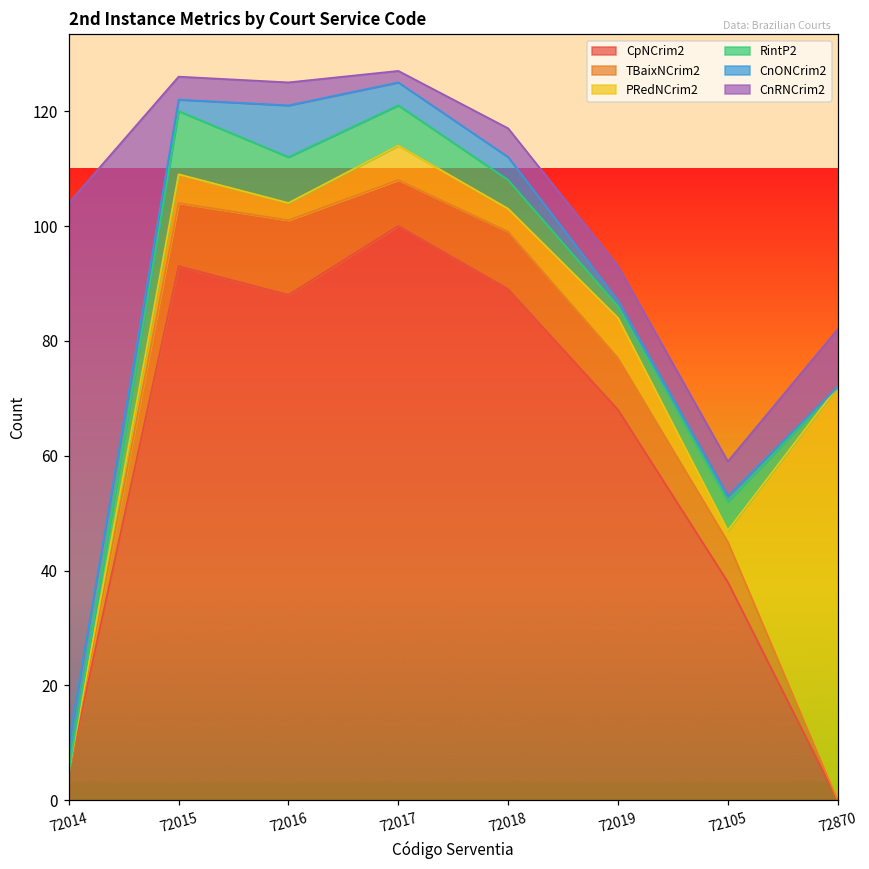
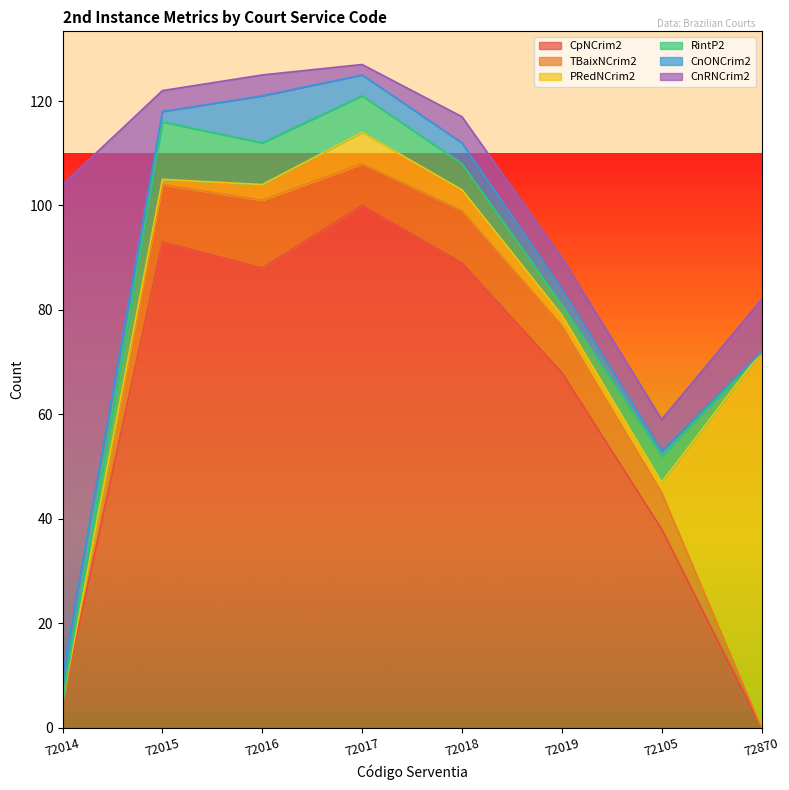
  {
    "PRedNCrim2": {
-     "72015": 5,
+     "72015": 1,
      "72016": 3,
      "72017": 6,
      "72018": 4,
-     "72019": 7,
+     "72019": 2,
      "72105": 2
    },
    "RintP2": {
      "72015": 11,
      "72016": 8,
      "72017": 7,
      "72018": 5,
      "72019": 2,
      "72105": 5
    },
    "CnONCrim2": {
      "72014": 5,
      "72015": 2,
      "72016": 9,
      "72017": 4,
      "72018": 4,
-     "72019": 1,
+     "72019": 3,
      "72105": 1
    },
    "CnRNCrim2": {
      "72014": 94,
      "72015": 4,
      "72016": 4,
      "72017": 2,
      "72018": 5,
      "72019": 6,
      "72105": 6,
      "72870": 10
    }
  }
